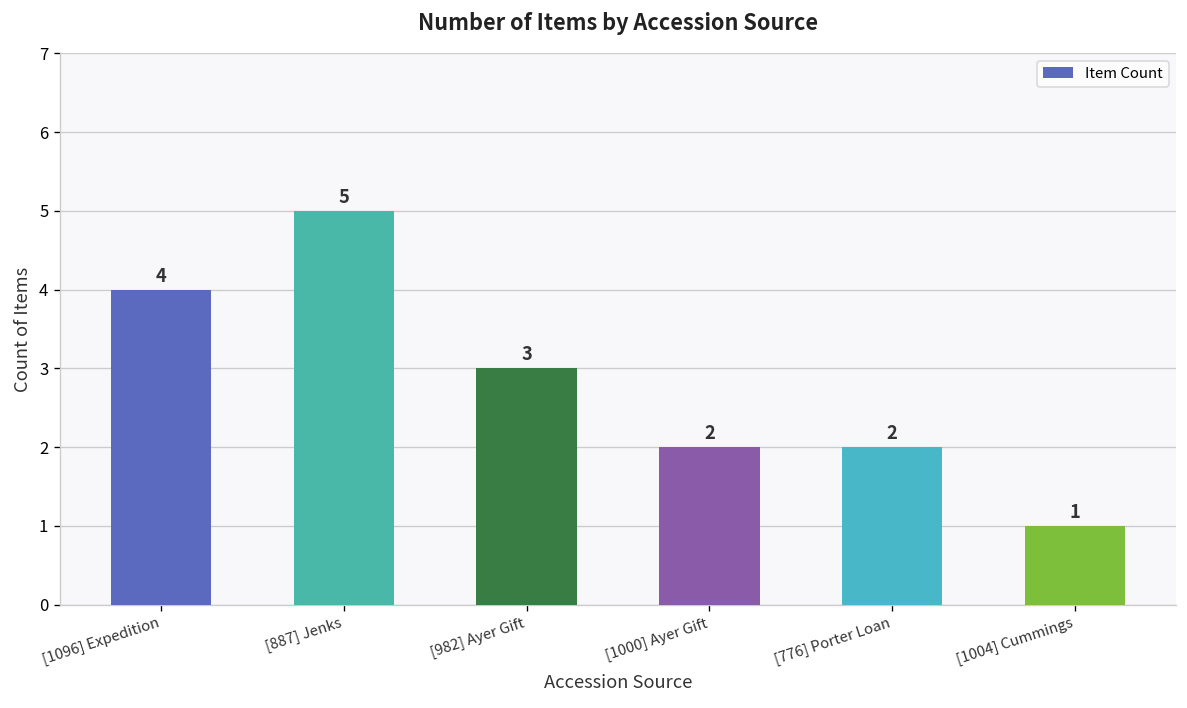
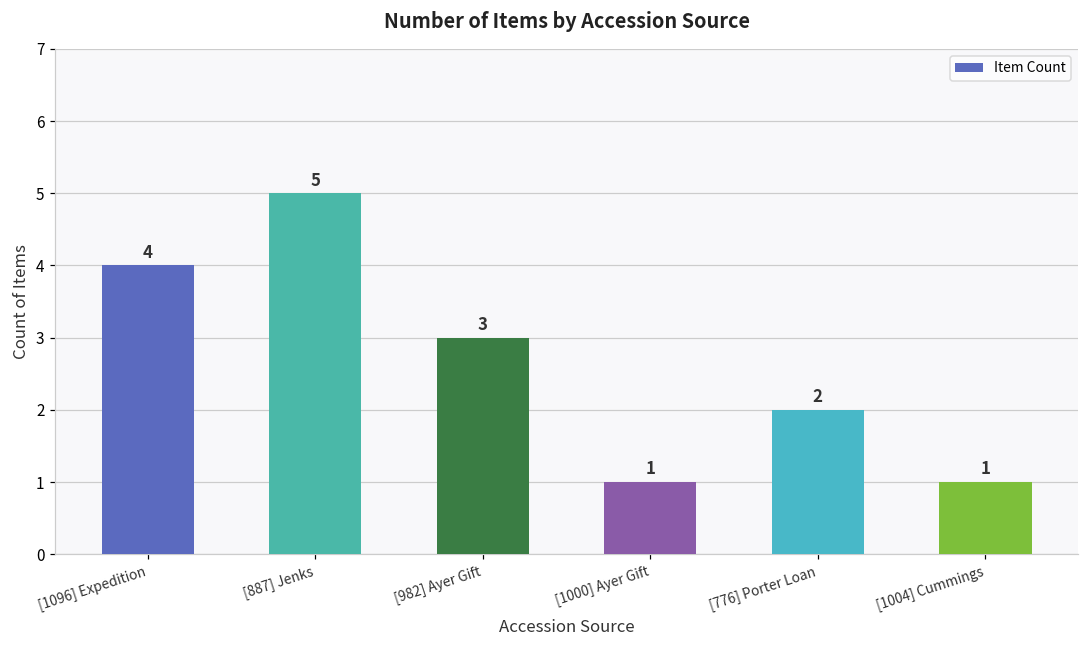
  {
    "[1096] Expedition": 4,
    "[887] Jenks": 5,
    "[982] Ayer Gift": 3,
-   "[1000] Ayer Gift": 2,
+   "[1000] Ayer Gift": 1,
    "[776] Porter Loan": 2,
    "[1004] Cummings": 1
  }
